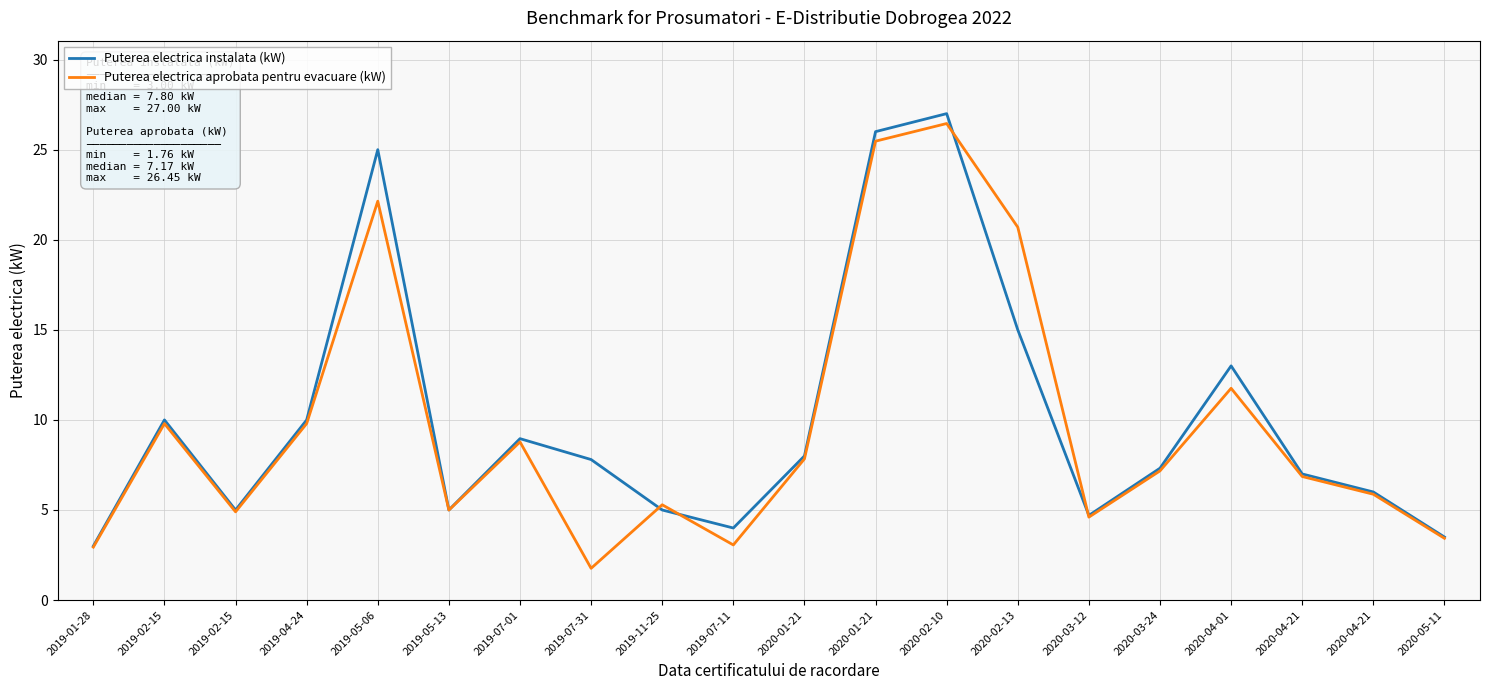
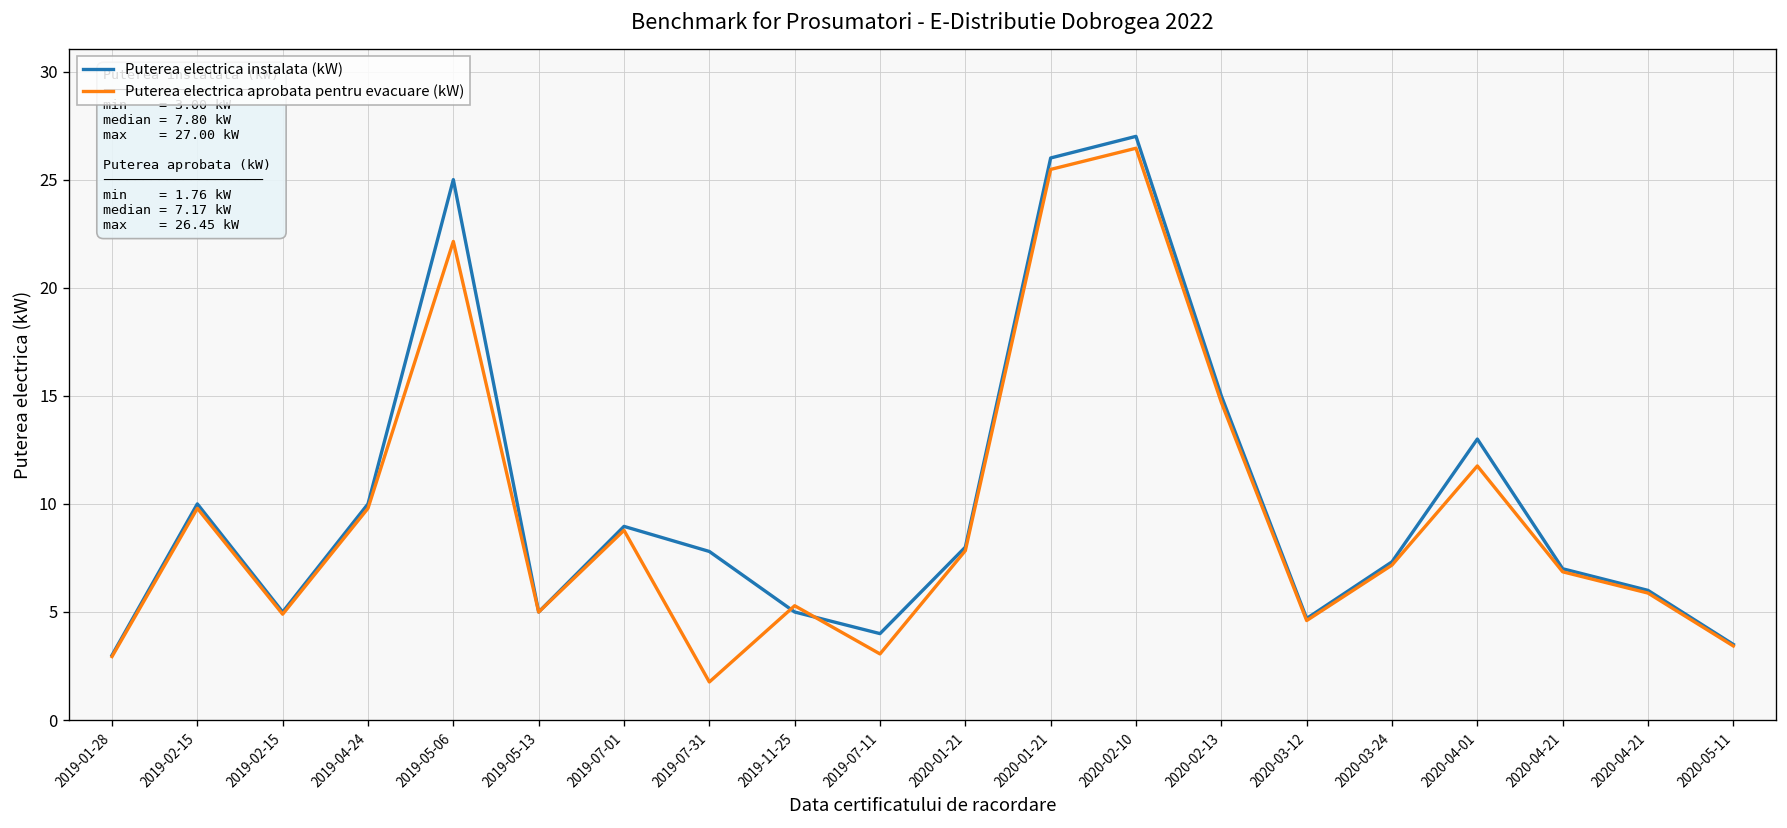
  {
    "Puterea electrica instalata (kW)": {
      "2019-04-24": 10.0,
      "2019-05-06": 25.0,
      "2019-07-01": 9.0,
      "2019-07-31": 7.8,
      "2019-11-25": 5.0,
      "2019-07-11": 4.0,
      "2020-02-10": 27.0,
      "2020-02-13": 15.0,
      "2020-03-24": 7.3,
      "2020-04-01": 13.0
    },
    "Puterea electrica aprobata pentru evacuare (kW)": {
      "2019-04-24": 9.8,
      "2019-05-06": 22.1,
      "2019-07-01": 8.8,
      "2019-07-31": 1.8,
      "2019-11-25": 5.3,
      "2019-07-11": 3.1,
      "2020-02-10": 26.5,
-     "2020-02-13": 20.7,
+     "2020-02-13": 14.7,
      "2020-03-24": 7.2,
      "2020-04-01": 11.8
    }
  }
